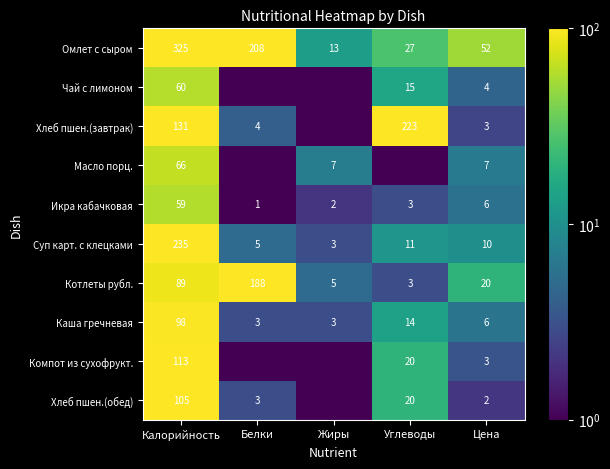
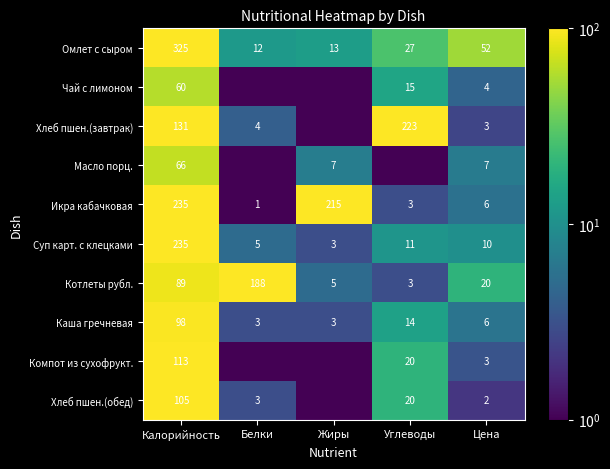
  {
    "Омлет с сыром": {
      "Калорийность": 325,
-     "Белки": 208,
+     "Белки": 12,
      "Жиры": 13,
      "Углеводы": 27,
      "Цена": 52
    },
    "Чай с лимоном": {
      "Калорийность": 60,
      "Углеводы": 15,
      "Цена": 4
    },
    "Хлеб пшен.(завтрак)": {
      "Калорийность": 131,
      "Белки": 4,
      "Углеводы": 223,
      "Цена": 3
    },
    "Масло порц.": {
      "Калорийность": 66,
      "Жиры": 7,
      "Цена": 7
    },
    "Икра кабачковая": {
-     "Калорийность": 59,
+     "Калорийность": 235,
      "Белки": 1,
-     "Жиры": 2,
+     "Жиры": 215,
      "Углеводы": 3,
      "Цена": 6
    },
    "Суп карт. с клецками": {
      "Калорийность": 235,
      "Белки": 5,
      "Жиры": 3,
      "Углеводы": 11,
      "Цена": 10
    },
    "Котлеты рубл.": {
      "Калорийность": 89,
      "Белки": 188,
      "Жиры": 5,
      "Углеводы": 3,
      "Цена": 20
    },
    "Каша гречневая": {
      "Калорийность": 98,
      "Белки": 3,
      "Жиры": 3,
      "Углеводы": 14,
      "Цена": 6
    },
    "Компот из сухофрукт.": {
      "Калорийность": 113,
      "Углеводы": 20,
      "Цена": 3
    },
    "Хлеб пшен.(обед)": {
      "Калорийность": 105,
      "Белки": 3,
      "Углеводы": 20,
      "Цена": 2
    }
  }
